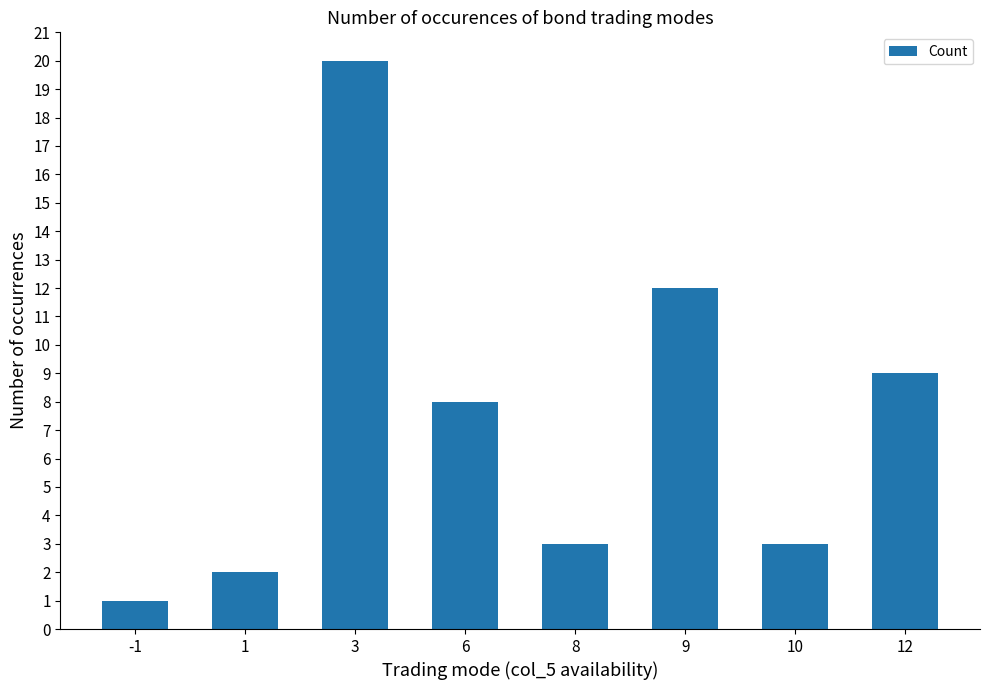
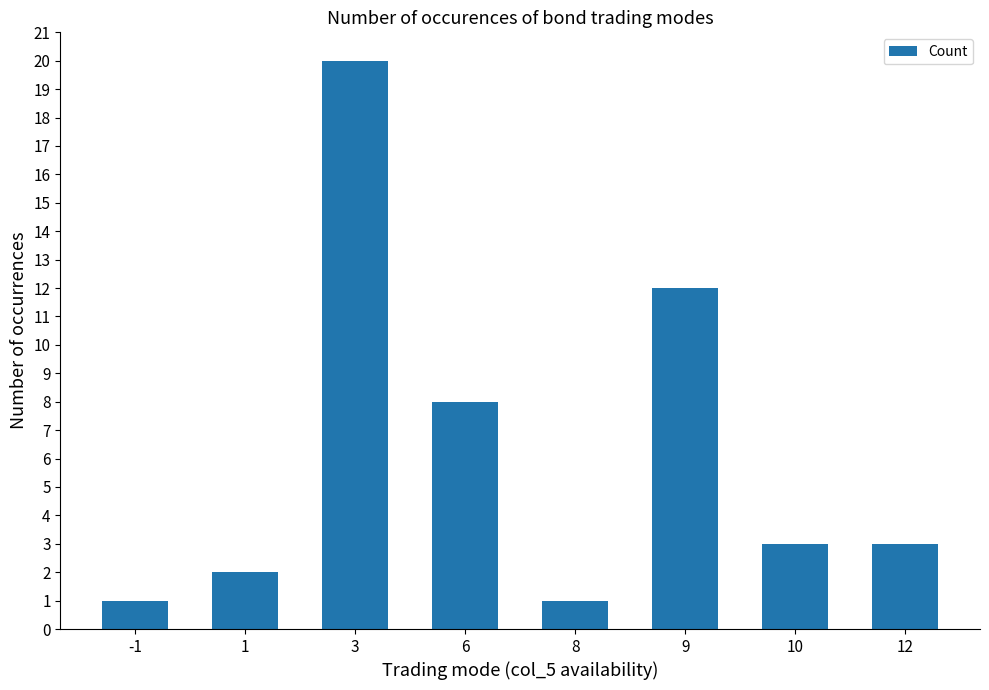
  {
    "-1": 1,
    "1": 2,
    "3": 20,
    "6": 8,
-   "8": 3,
+   "8": 1,
    "9": 12,
    "10": 3,
-   "12": 9
+   "12": 3
  }
